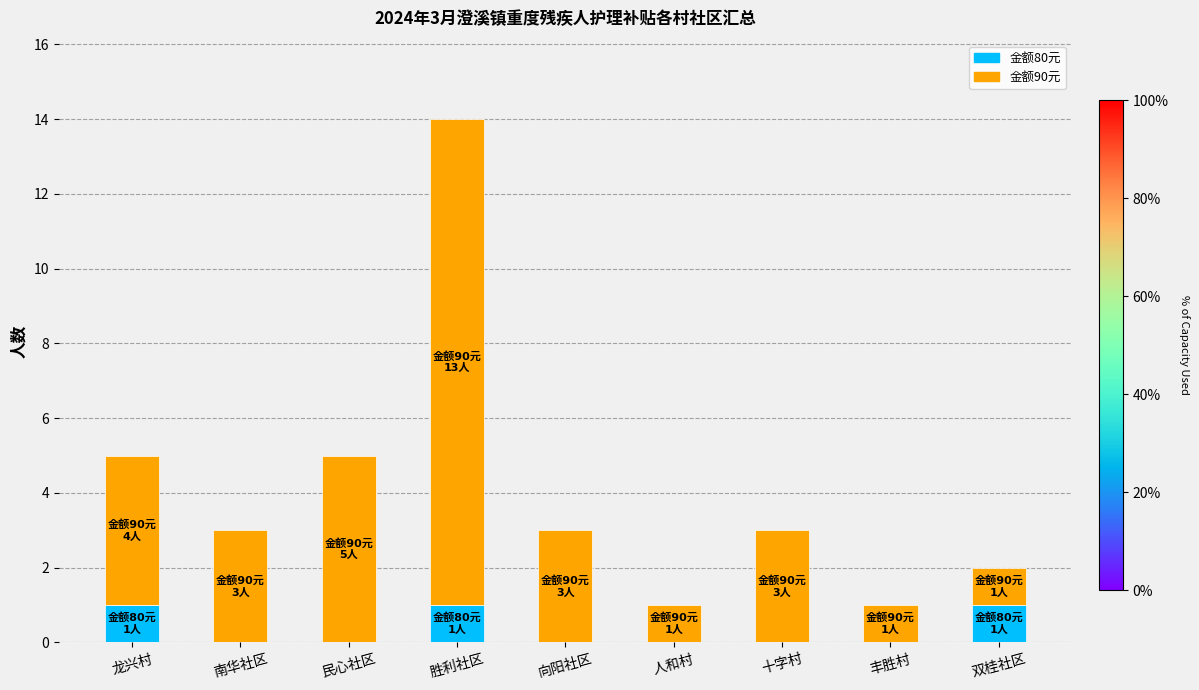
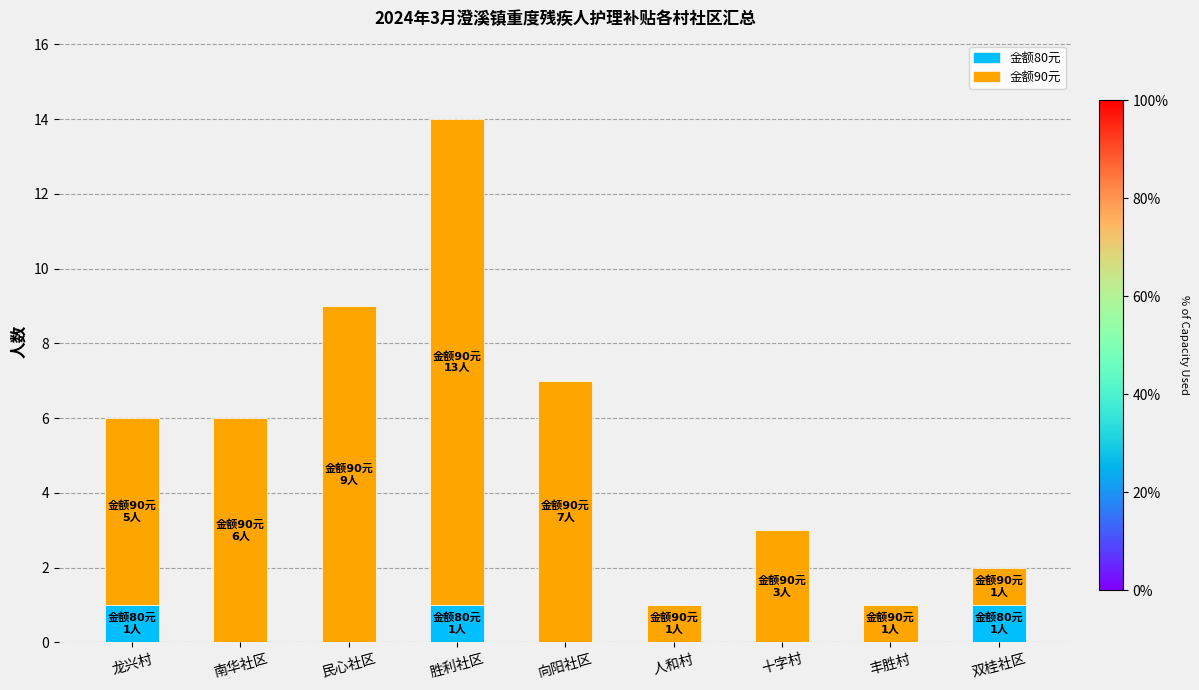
  {
    "金额80元": {
      "龙兴村": "1人",
      "胜利社区": "1人",
      "双桂社区": "1人"
    },
    "金额90元": {
-     "龙兴村": "4人",
-     "南华社区": "3人",
-     "民心社区": "5人",
+     "龙兴村": "5人",
+     "南华社区": "6人",
+     "民心社区": "9人",
      "胜利社区": "13人",
-     "向阳社区": "3人",
+     "向阳社区": "7人",
      "人和村": "1人",
      "十字村": "3人",
      "丰胜村": "1人",
      "双桂社区": "1人"
    }
  }
